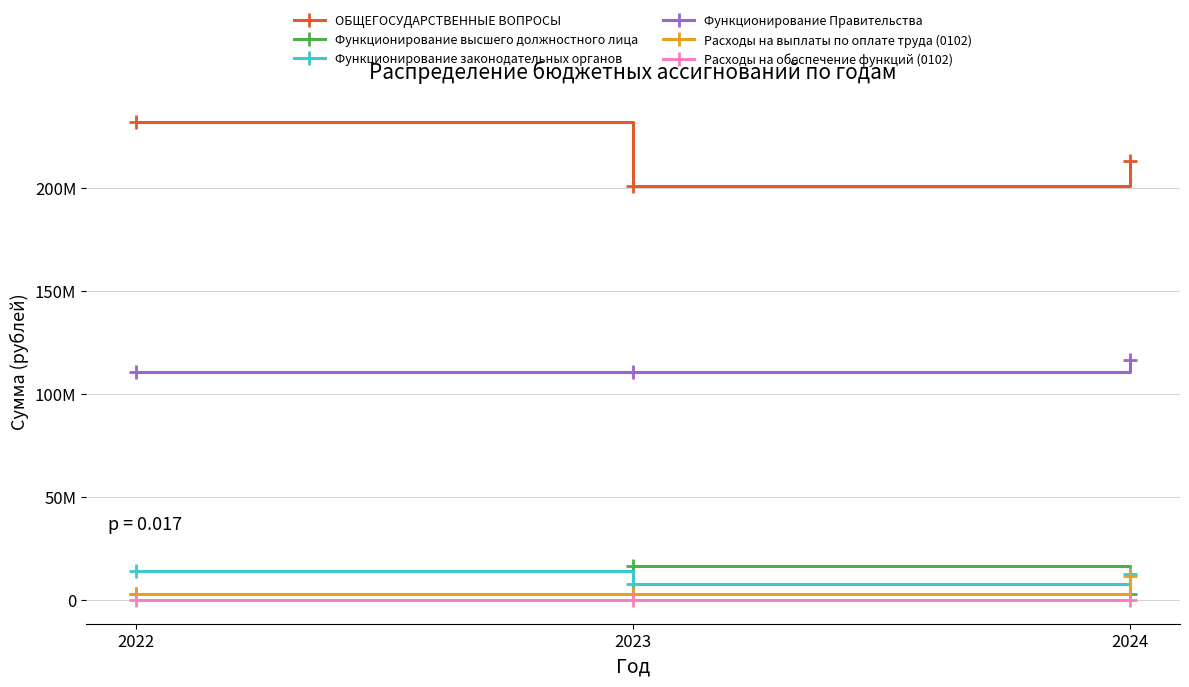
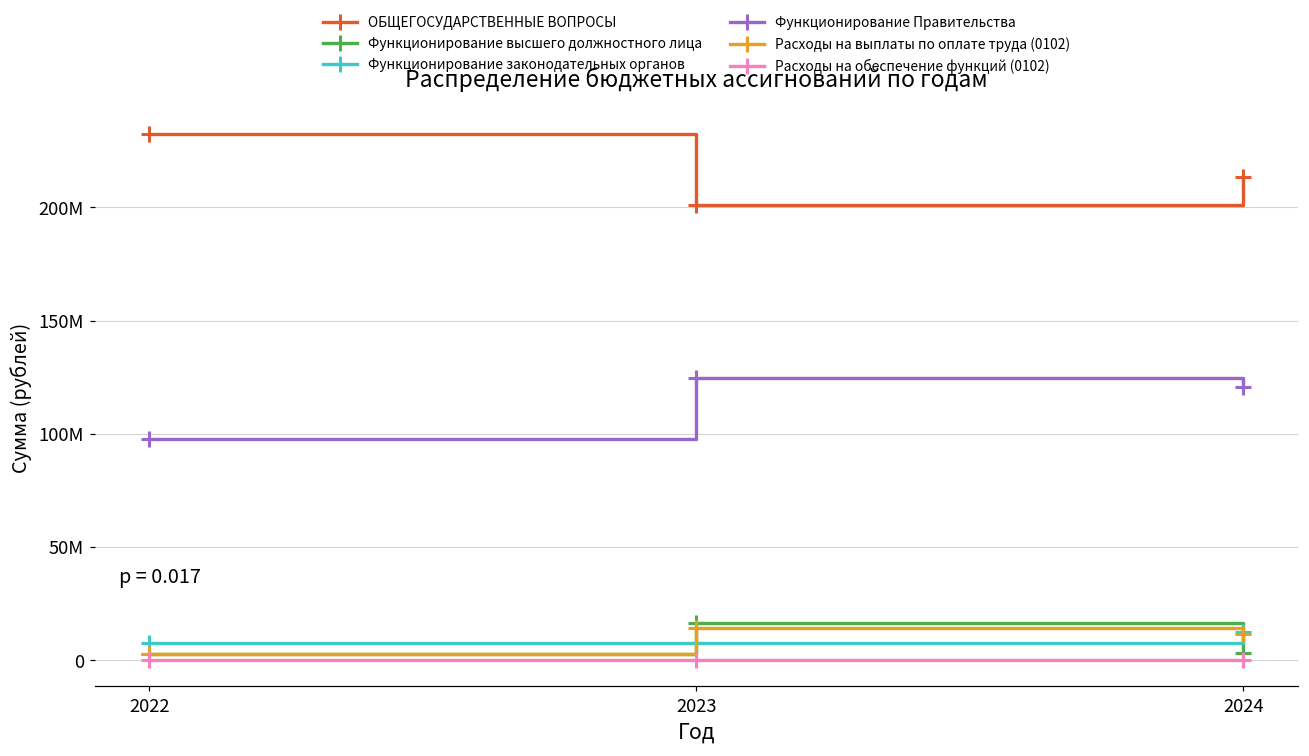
  {
    "ОБЩЕГОСУДАРСТВЕННЫЕ ВОПРОСЫ": {
      "2022": 232000000,
      "2023": 201000000,
      "2024": 213000000
    },
    "Функционирование высшего должностного лица": {
      "2023": 16000000,
      "2024": 3000000
    },
    "Функционирование законодательных органов": {
-     "2022": 14000000,
+     "2022": 8000000,
      "2023": 8000000
    },
    "Функционирование Правительства": {
-     "2022": 111000000,
-     "2023": 111000000,
-     "2024": 117000000
+     "2022": 98000000,
+     "2023": 125000000,
+     "2024": 121000000
    },
    "Расходы на выплаты по оплате труда (0102)": {
-     "2023": 3000000
+     "2023": 14000000
    },
    "Расходы на обеспечение функций (0102)": {
      "2022": 0,
      "2023": 0,
      "2024": 0
    }
  }
